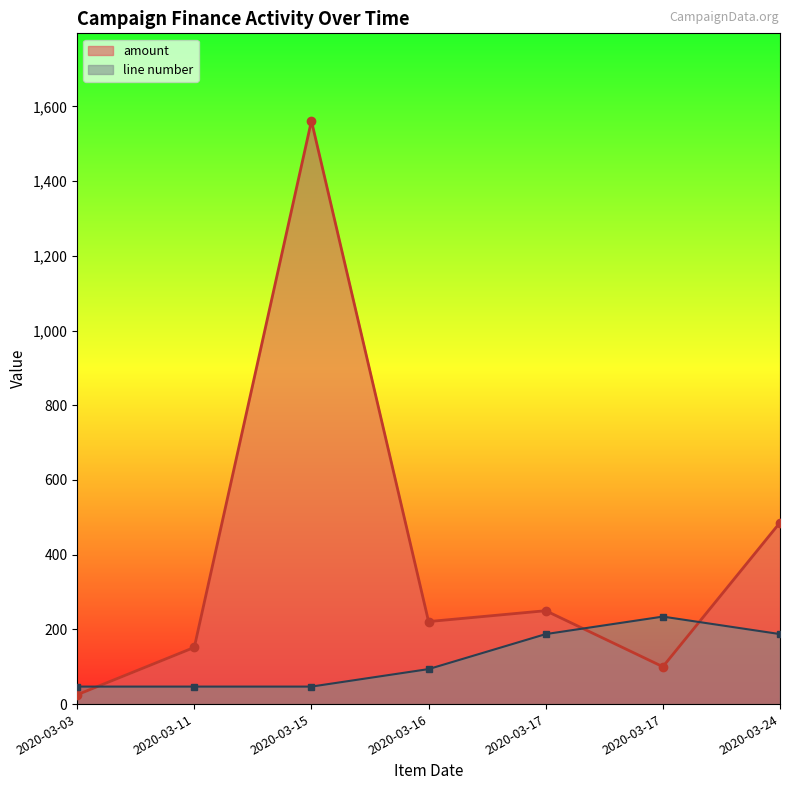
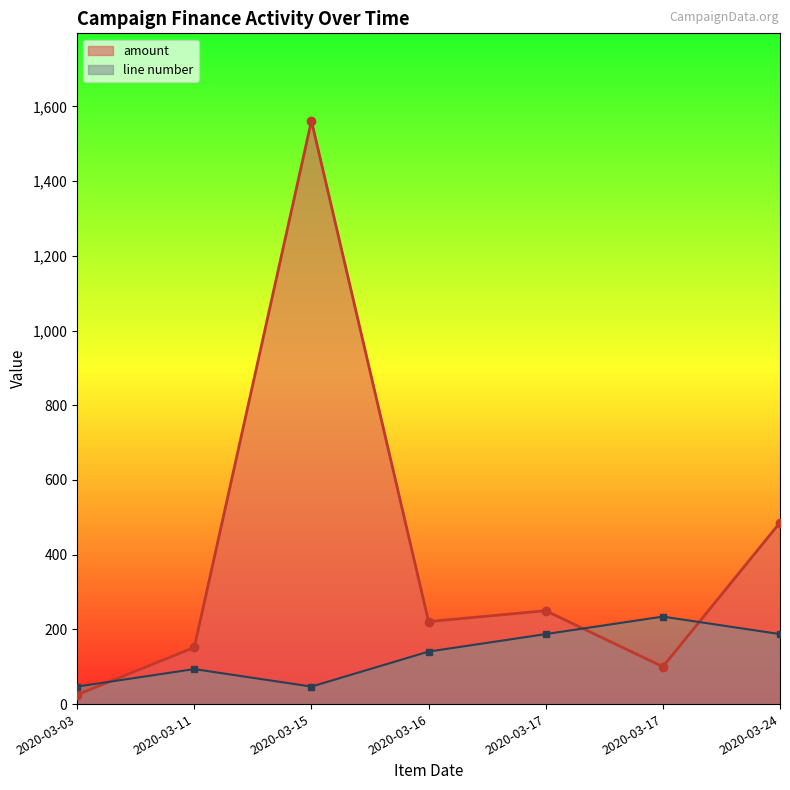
  {
    "amount": {
      "2020-03-03": "30",
      "2020-03-11": "150",
      "2020-03-15": "1,560",
      "2020-03-16": "220",
      "2020-03-24": "490"
    },
    "line number": {
      "2020-03-03": "50",
-     "2020-03-11": "50",
+     "2020-03-11": "90",
      "2020-03-15": "50",
-     "2020-03-16": "90",
+     "2020-03-16": "140",
      "2020-03-24": "190"
    }
  }
